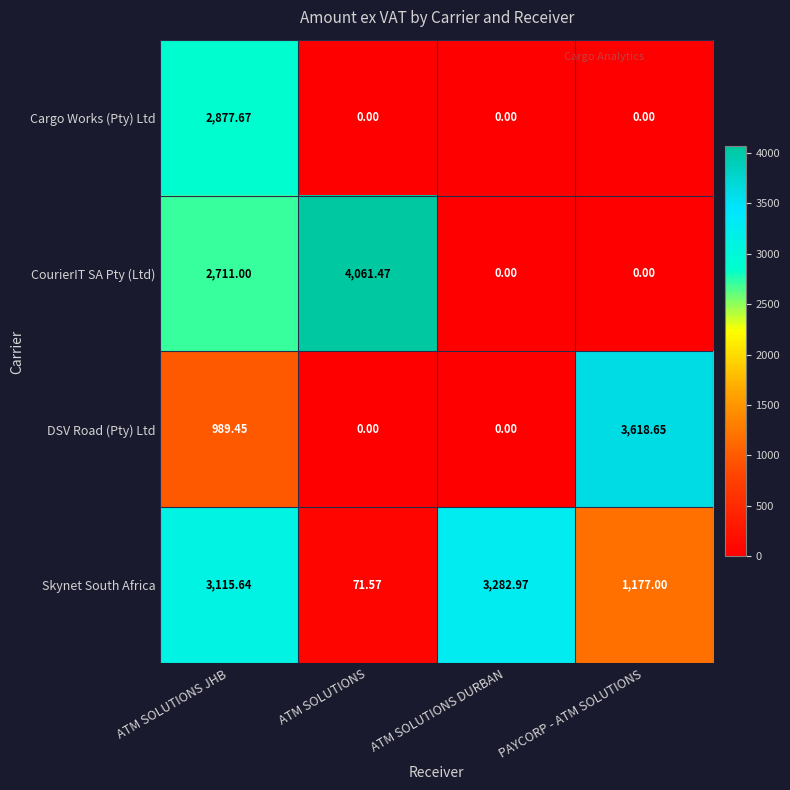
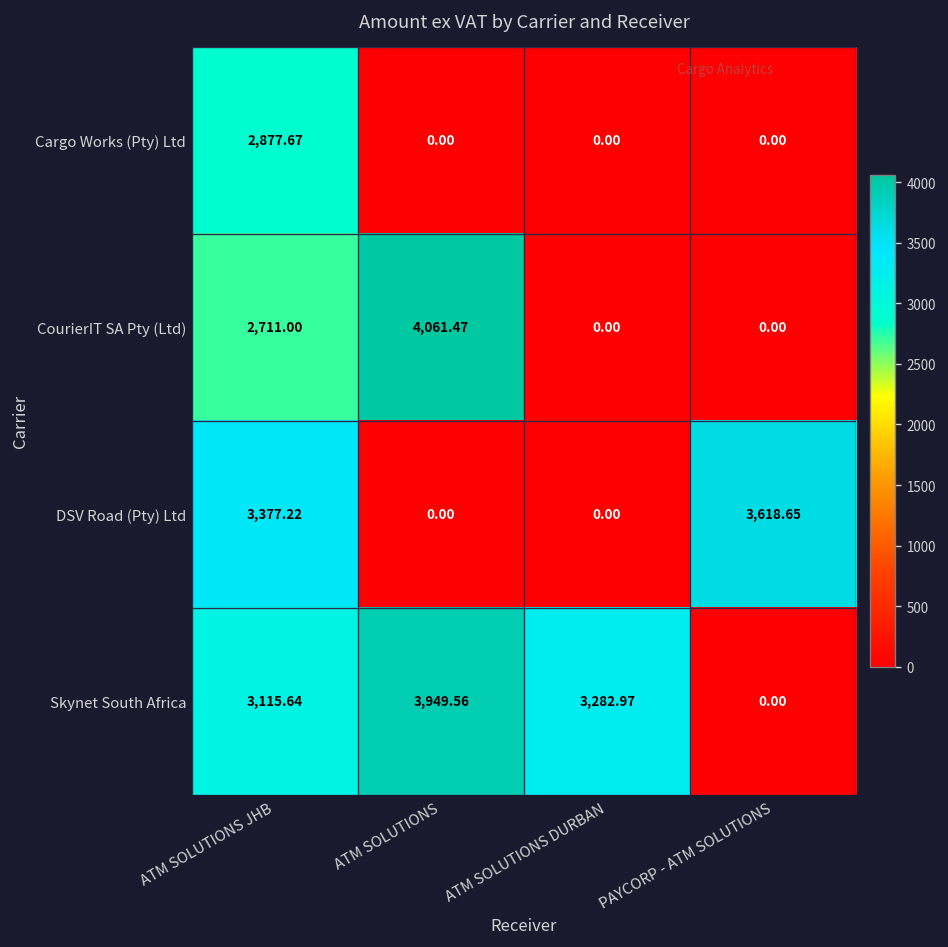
  {
    "Cargo Works (Pty) Ltd": {
      "ATM SOLUTIONS JHB": "2,877.67",
      "ATM SOLUTIONS": "0.00",
      "ATM SOLUTIONS DURBAN": "0.00"
    },
    "CourierIT SA Pty (Ltd)": {
      "ATM SOLUTIONS JHB": "2,711.00",
      "ATM SOLUTIONS": "4,061.47",
      "ATM SOLUTIONS DURBAN": "0.00",
      "PAYCORP - ATM SOLUTIONS": "0.00"
    },
    "DSV Road (Pty) Ltd": {
-     "ATM SOLUTIONS JHB": "989.45",
+     "ATM SOLUTIONS JHB": "3,377.22",
      "ATM SOLUTIONS": "0.00",
      "ATM SOLUTIONS DURBAN": "0.00",
      "PAYCORP - ATM SOLUTIONS": "3,618.65"
    },
    "Skynet South Africa": {
      "ATM SOLUTIONS JHB": "3,115.64",
-     "ATM SOLUTIONS": "71.57",
+     "ATM SOLUTIONS": "3,949.56",
      "ATM SOLUTIONS DURBAN": "3,282.97",
-     "PAYCORP - ATM SOLUTIONS": "1,177.00"
+     "PAYCORP - ATM SOLUTIONS": "0.00"
    }
  }
